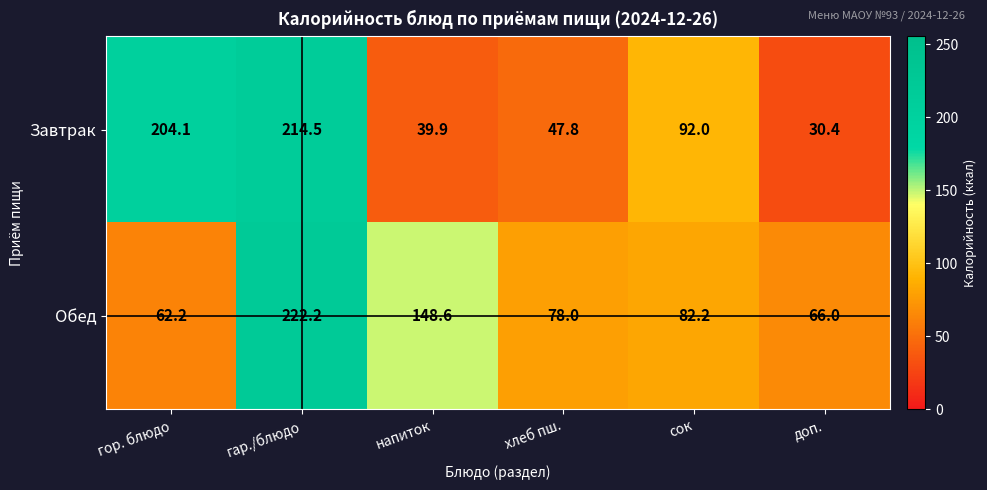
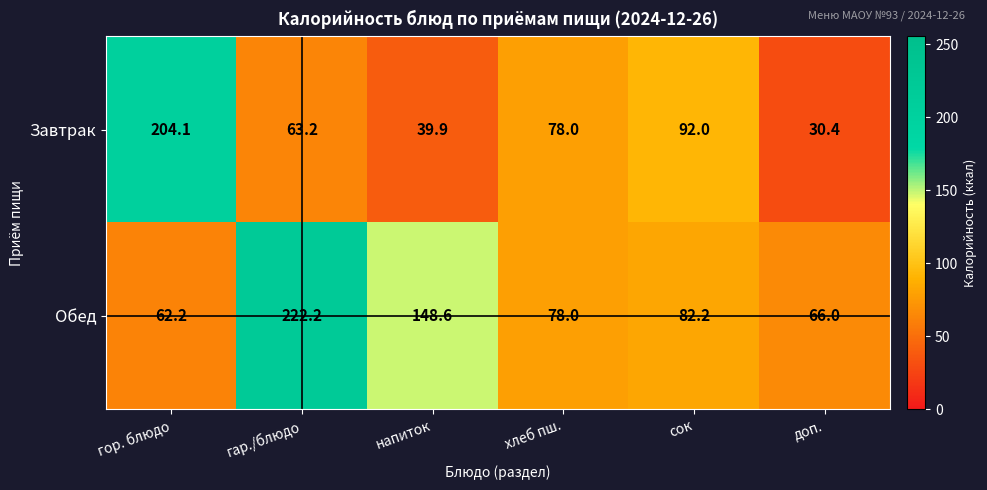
  {
    "Завтрак": {
      "гор. блюдо": 204.1,
-     "гар./блюдо": 214.5,
+     "гар./блюдо": 63.2,
      "напиток": 39.9,
-     "хлеб пш.": 47.8,
+     "хлеб пш.": 78.0,
      "сок": 92.0,
      "доп.": 30.4
    },
    "Обед": {
      "гор. блюдо": 62.2,
      "гар./блюдо": 222.2,
      "напиток": 148.6,
      "хлеб пш.": 78.0,
      "сок": 82.2,
      "доп.": 66.0
    }
  }
